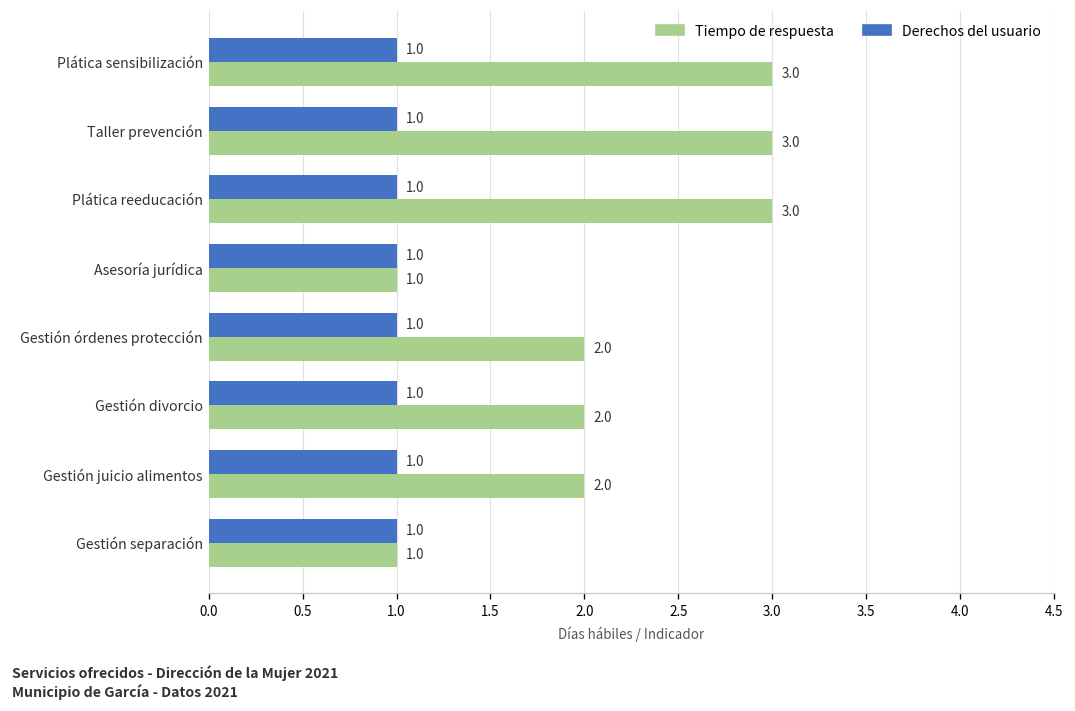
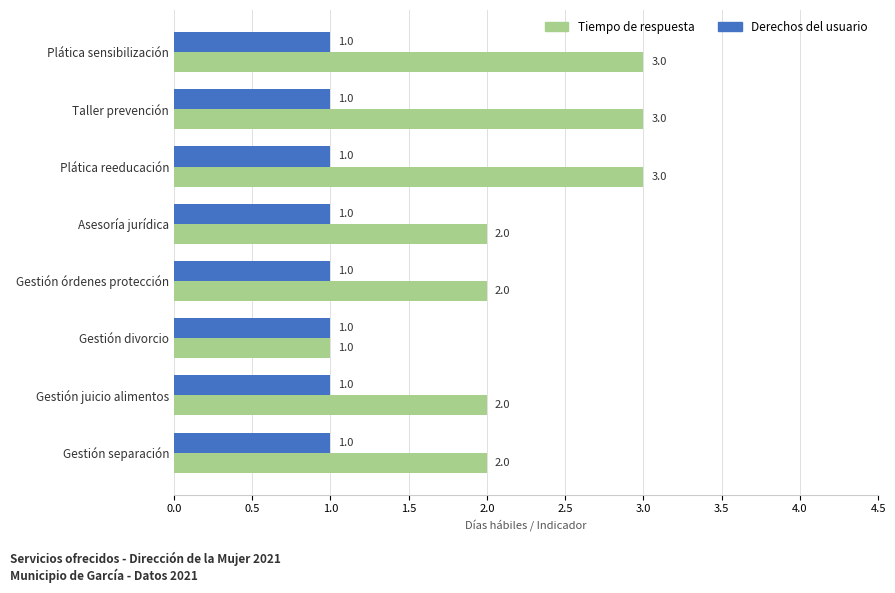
  {
    "Tiempo de respuesta": {
      "Plática sensibilización": 3.0,
      "Taller prevención": 3.0,
      "Plática reeducación": 3.0,
-     "Asesoría jurídica": 1.0,
+     "Asesoría jurídica": 2.0,
      "Gestión órdenes protección": 2.0,
-     "Gestión divorcio": 2.0,
+     "Gestión divorcio": 1.0,
      "Gestión juicio alimentos": 2.0,
-     "Gestión separación": 1.0
+     "Gestión separación": 2.0
    },
    "Derechos del usuario": {
      "Plática sensibilización": 1.0,
      "Taller prevención": 1.0,
      "Plática reeducación": 1.0,
      "Asesoría jurídica": 1.0,
      "Gestión órdenes protección": 1.0,
      "Gestión divorcio": 1.0,
      "Gestión juicio alimentos": 1.0,
      "Gestión separación": 1.0
    }
  }
